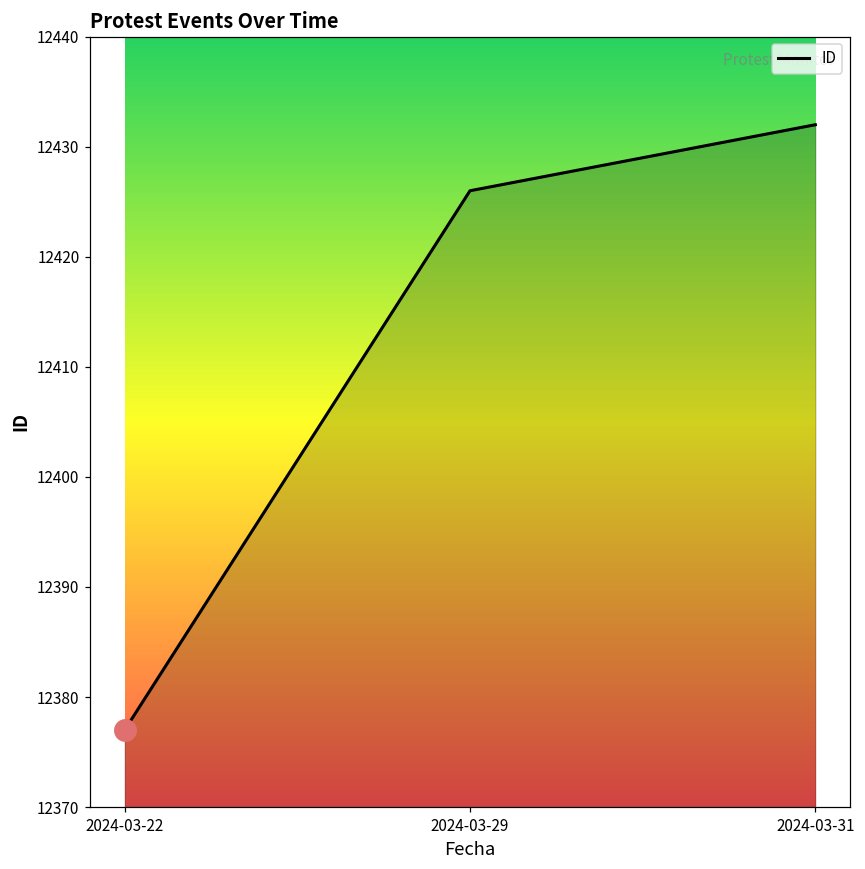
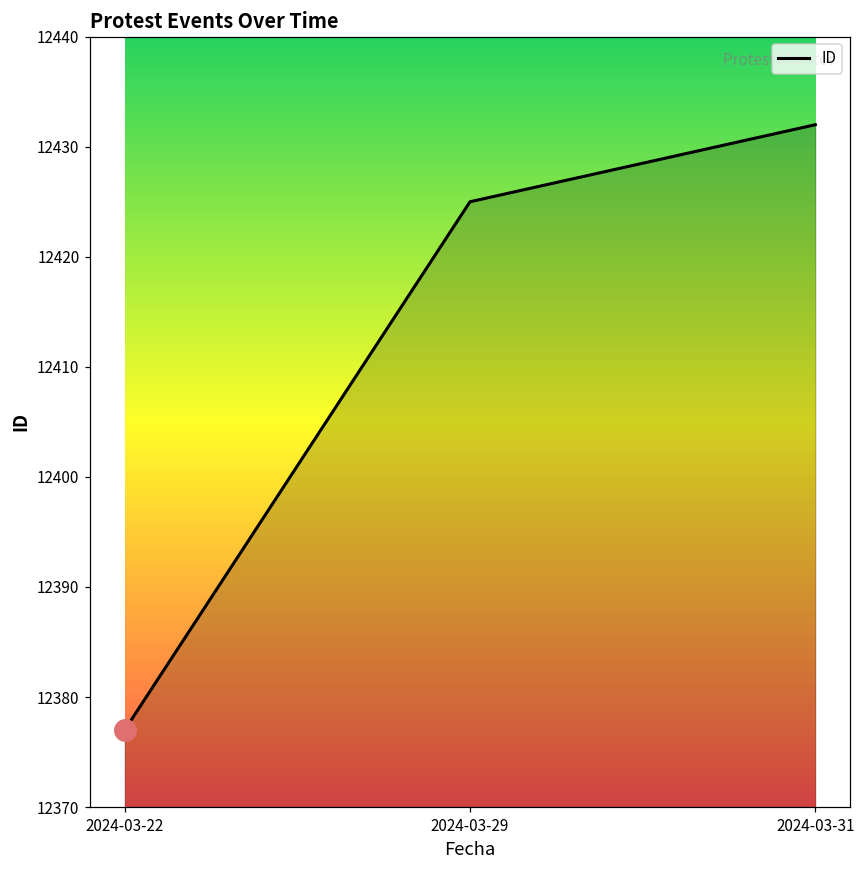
  {
    "ID": {
-     "2024-03-29": 12426,
+     "2024-03-29": 12425,
      "2024-03-31": 12432
    }
  }
